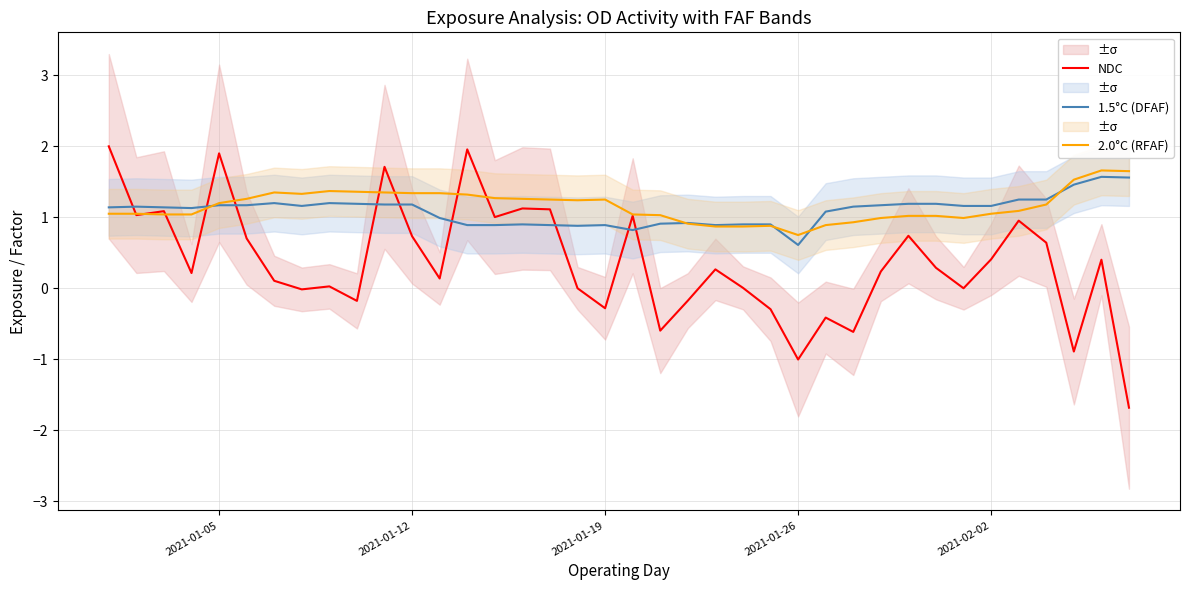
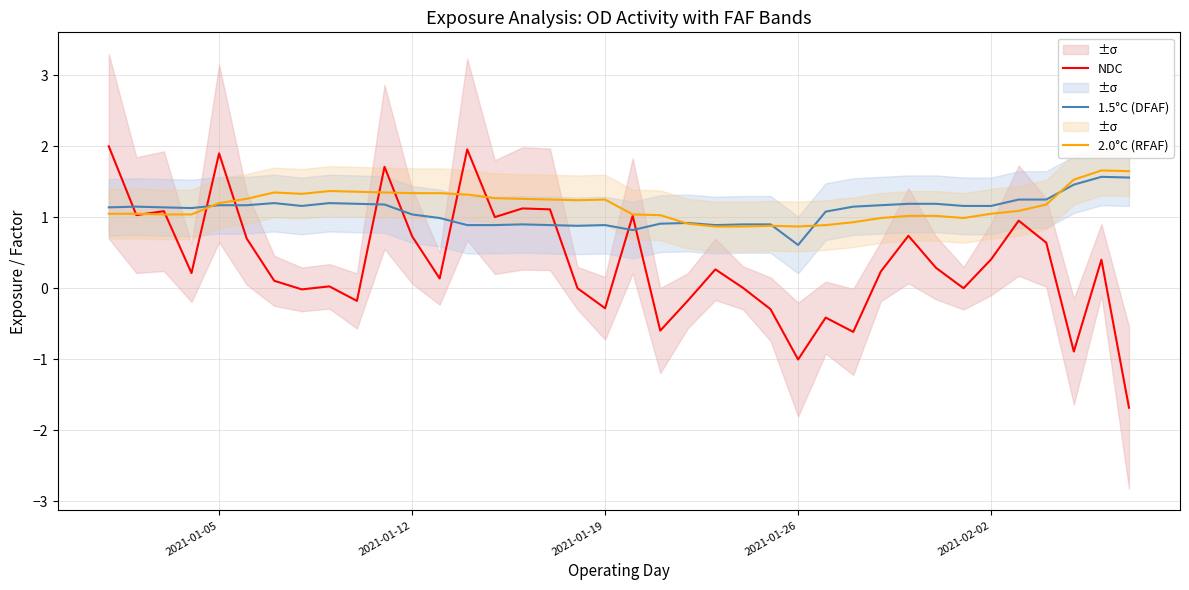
  {
    "NDC": {
      "2021-01-05": 1.9,
      "2021-01-12": 0.7,
      "2021-01-19": -0.3,
      "2021-01-26": -1.0,
      "2021-02-02": 0.4
    },
    "1.5°C (DFAF)": {
-     "2021-01-12": 1.2,
+     "2021-01-12": 1.0,
      "2021-01-19": 0.9,
      "2021-01-26": 0.6,
      "2021-02-02": 1.2
    },
    "2.0°C (RFAF)": {
      "2021-01-12": 1.3,
      "2021-01-19": 1.3,
-     "2021-01-26": 0.8,
+     "2021-01-26": 0.9,
      "2021-02-02": 1.1
    }
  }
